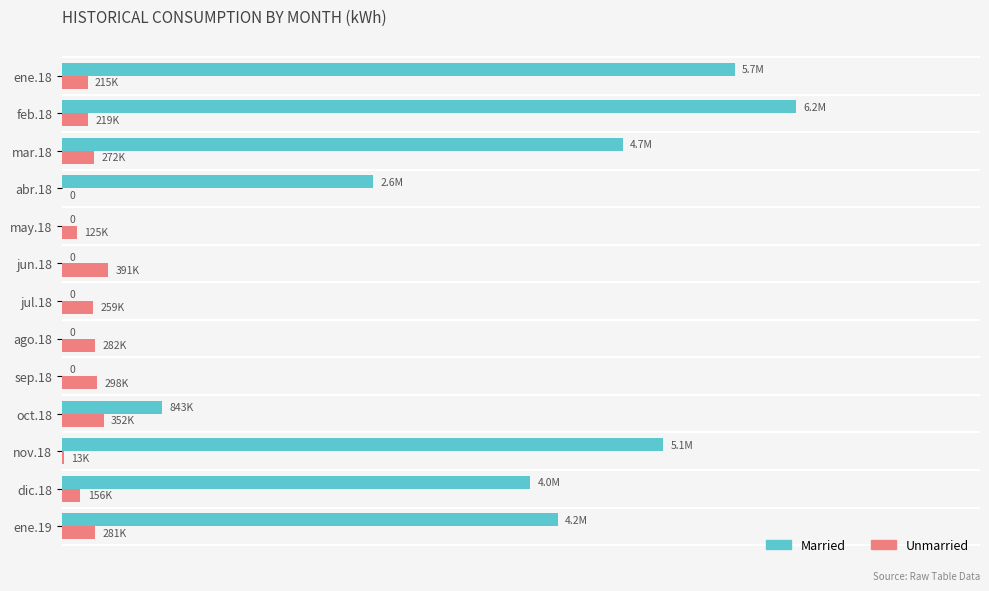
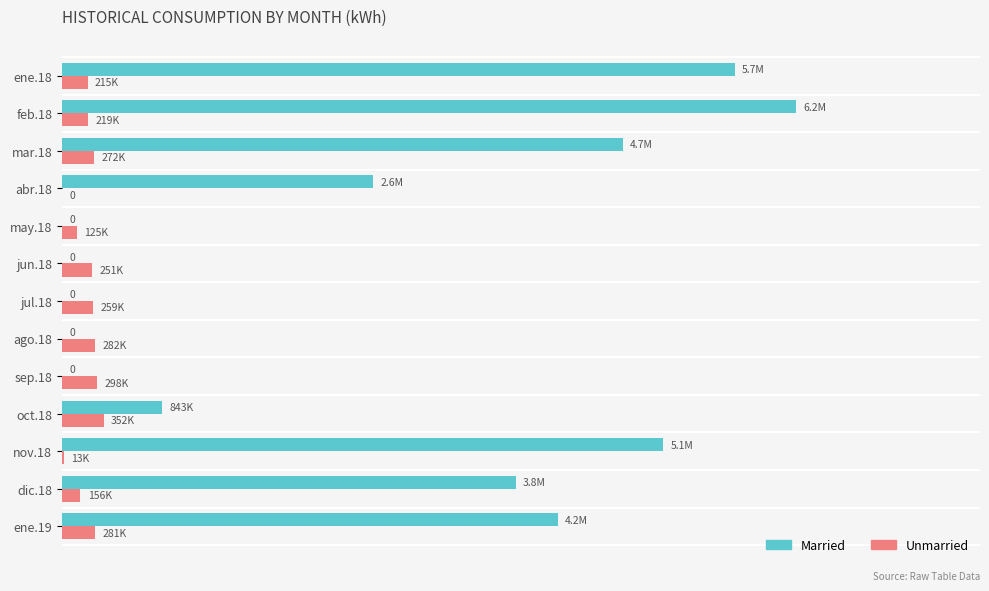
  {
    "Married": {
      "ene.18": "5.7M",
      "feb.18": "6.2M",
      "mar.18": "4.7M",
      "abr.18": "2.6M",
      "may.18": "0",
      "jun.18": "0",
      "jul.18": "0",
      "ago.18": "0",
      "sep.18": "0",
      "oct.18": "843K",
      "nov.18": "5.1M",
-     "dic.18": "4.0M",
+     "dic.18": "3.8M",
      "ene.19": "4.2M"
    },
    "Unmarried": {
      "ene.18": "215K",
      "feb.18": "219K",
      "mar.18": "272K",
      "abr.18": "0",
      "may.18": "125K",
-     "jun.18": "391K",
+     "jun.18": "251K",
      "jul.18": "259K",
      "ago.18": "282K",
      "sep.18": "298K",
      "oct.18": "352K",
      "nov.18": "13K",
      "dic.18": "156K",
      "ene.19": "281K"
    }
  }
